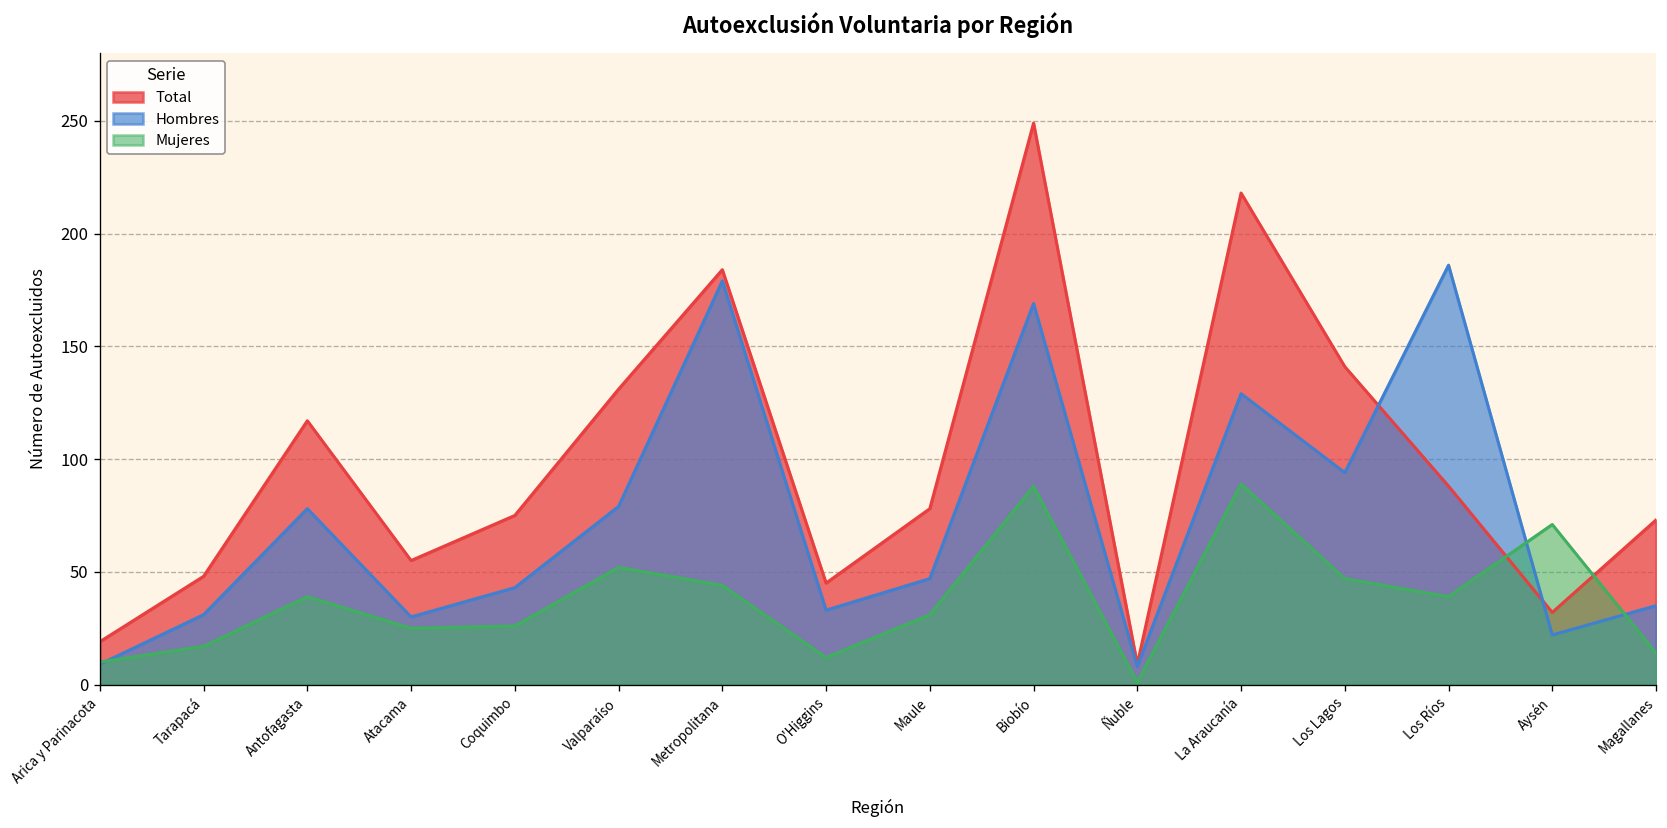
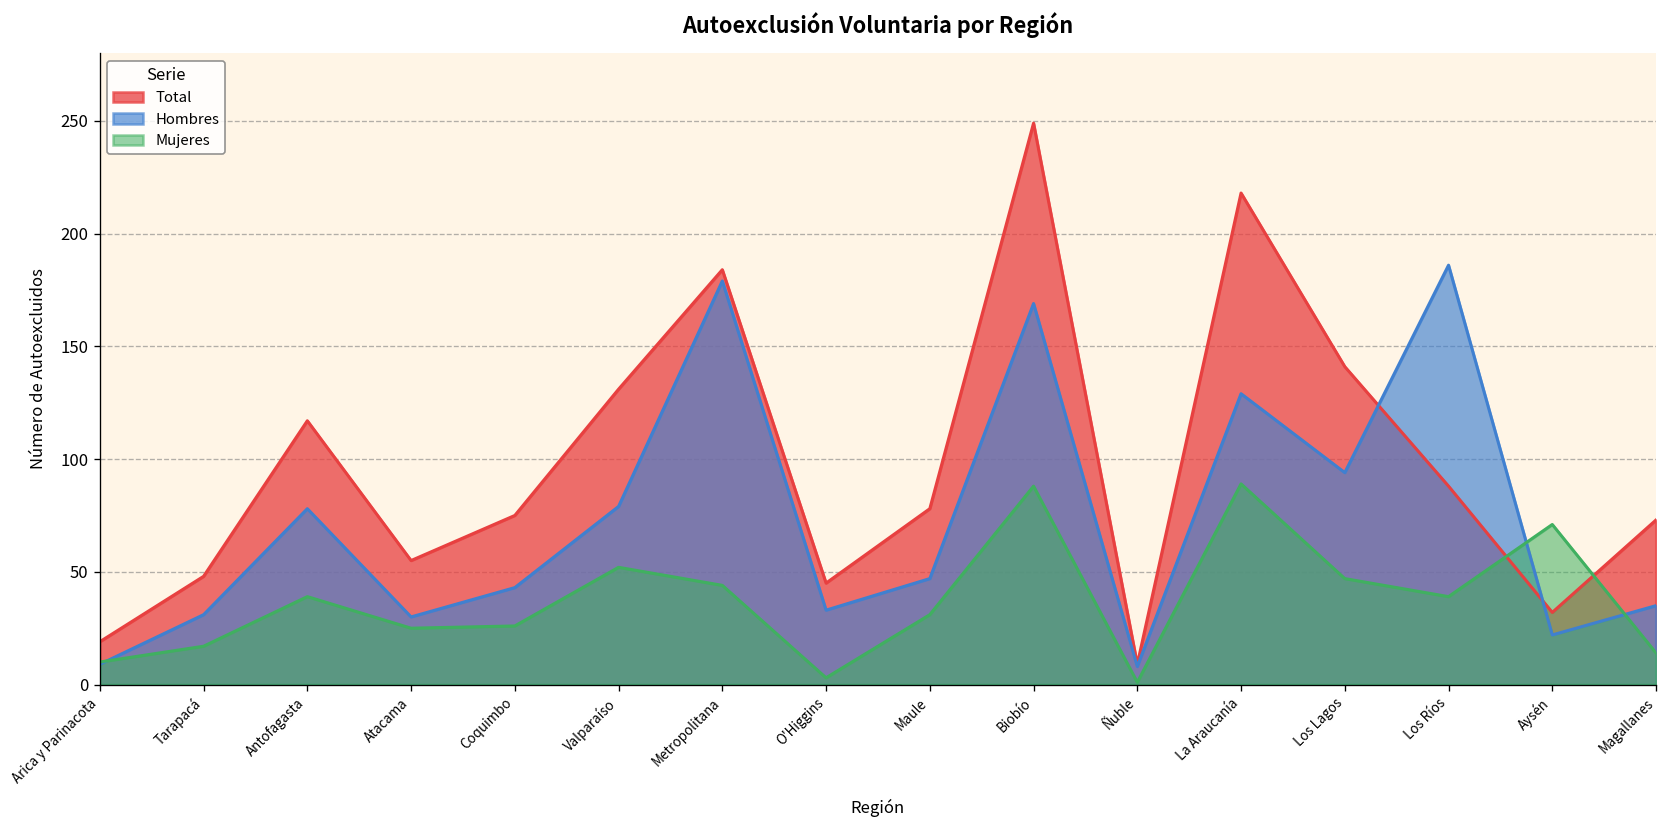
  {
    "Total": {
      "Arica y Parinacota": 19,
      "Tarapacá": 48,
      "Antofagasta": 117,
      "Atacama": 55,
      "Coquimbo": 75,
      "Valparaíso": 131,
      "Metropolitana": 184,
      "O'Higgins": 45,
      "Maule": 78,
      "Biobío": 249,
      "La Araucanía": 218,
      "Los Lagos": 141,
      "Los Ríos": 88,
      "Aysén": 32,
      "Magallanes": 73
    },
    "Hombres": {
      "Tarapacá": 31,
      "Antofagasta": 78,
      "Atacama": 30,
      "Coquimbo": 43,
      "Valparaíso": 79,
      "Metropolitana": 179,
      "O'Higgins": 33,
      "Maule": 47,
      "Biobío": 169,
      "La Araucanía": 129,
      "Los Lagos": 94,
      "Los Ríos": 186,
      "Aysén": 22,
      "Magallanes": 35
    },
    "Mujeres": {
      "Tarapacá": 17,
      "Antofagasta": 39,
      "Atacama": 25,
      "Coquimbo": 26,
      "Valparaíso": 52,
      "Metropolitana": 44,
-     "O'Higgins": 12,
+     "O'Higgins": 3,
      "Maule": 31,
      "Biobío": 88,
      "Ñuble": 1,
      "La Araucanía": 89,
      "Los Lagos": 47,
      "Los Ríos": 39,
      "Aysén": 71,
      "Magallanes": 14
    }
  }
